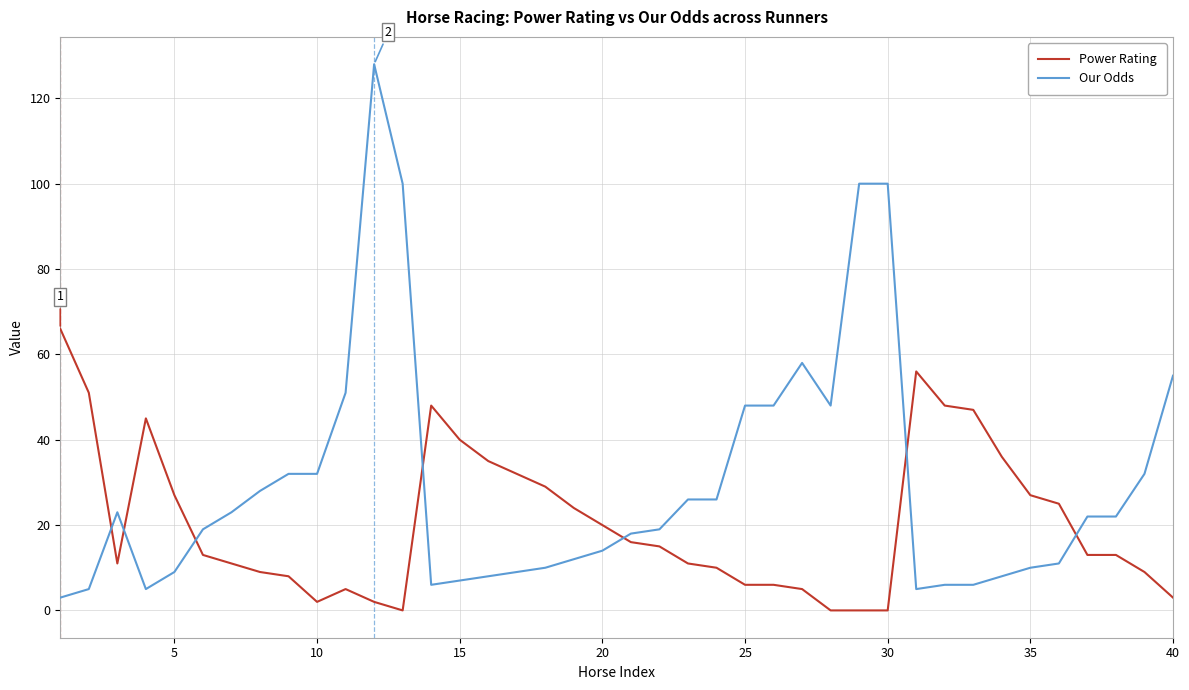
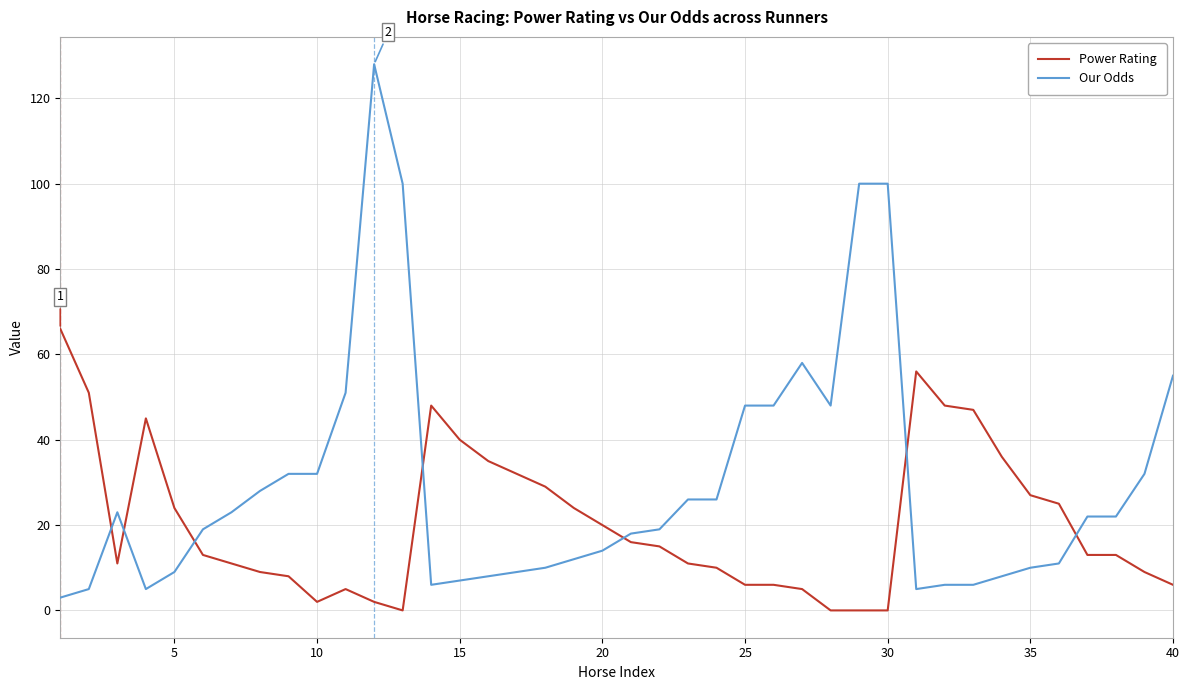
  {
    "Power Rating": {
-     "5": 27,
+     "5": 24,
      "10": 2,
      "15": 40,
      "20": 20,
      "25": 6,
      "30": 0,
      "35": 27,
-     "40": 3
+     "40": 6
    },
    "Our Odds": {
      "5": 9,
      "10": 32,
      "15": 7,
      "20": 14,
      "25": 48,
      "30": 100,
      "35": 10,
      "40": 55
    }
  }
